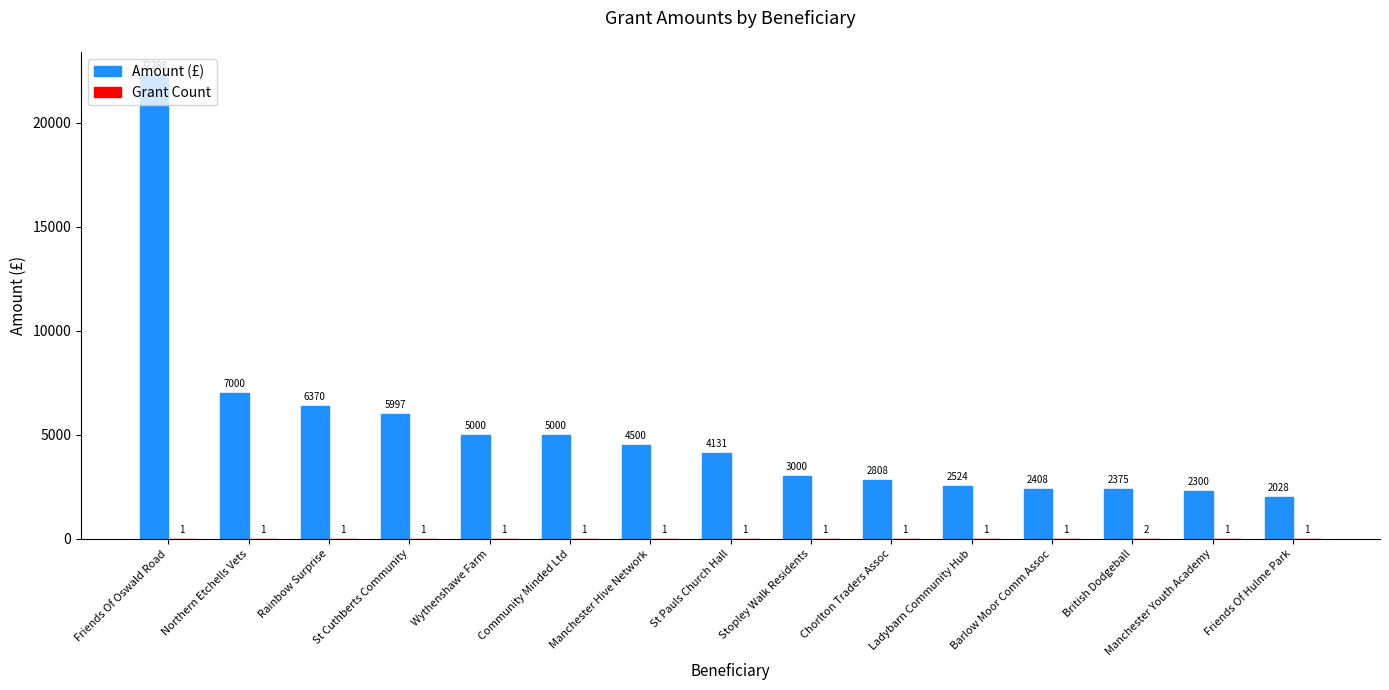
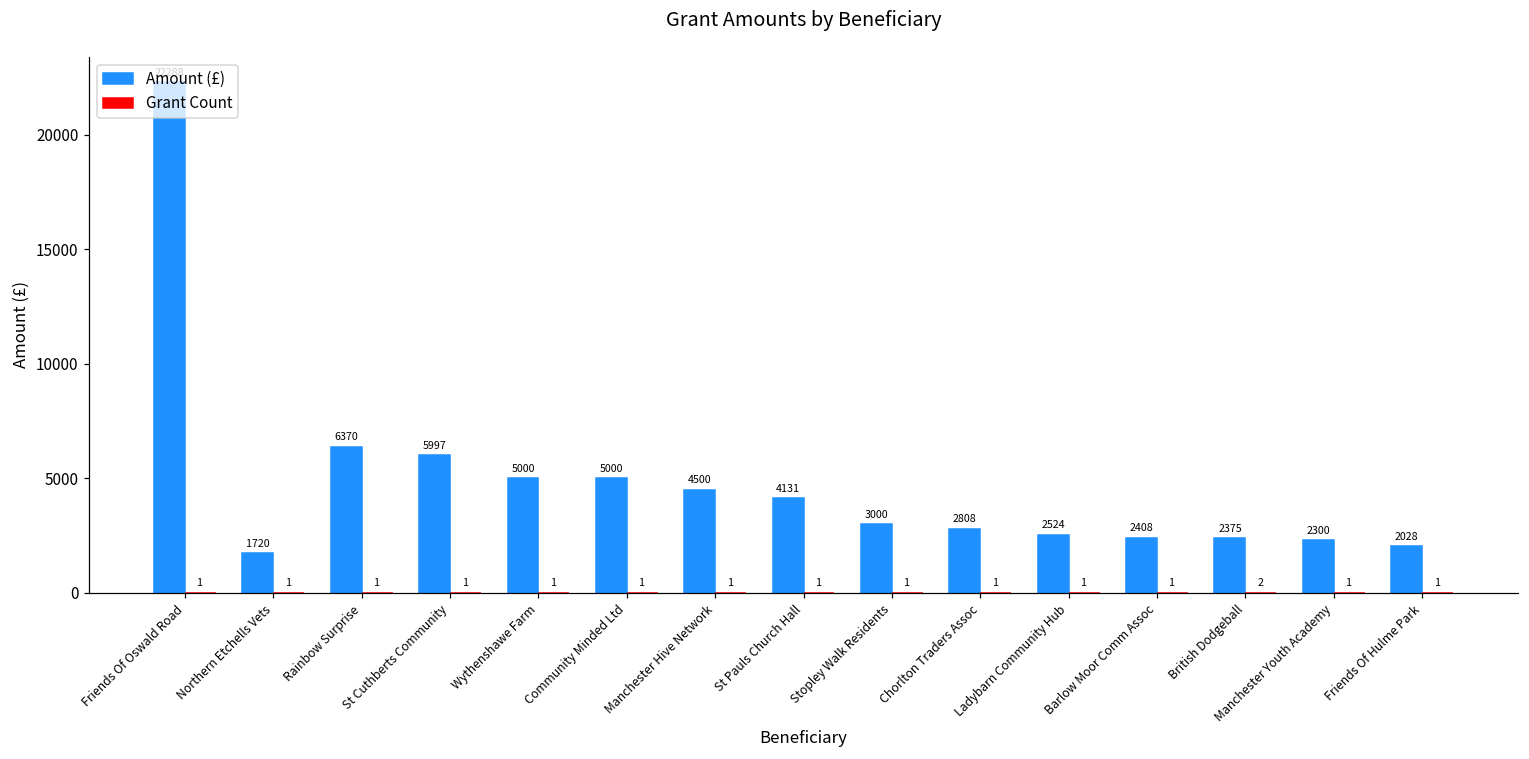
  {
    "Amount (£)": {
-     "Northern Etchells Vets": 7000,
+     "Northern Etchells Vets": 1720,
      "Rainbow Surprise": 6370,
      "St Cuthberts Community": 5997,
      "Wythenshawe Farm": 5000,
      "Community Minded Ltd": 5000,
      "Manchester Hive Network": 4500,
      "St Pauls Church Hall": 4131,
      "Stopley Walk Residents": 3000,
      "Chorlton Traders Assoc": 2808,
      "Ladybarn Community Hub": 2524,
      "Barlow Moor Comm Assoc": 2408,
      "British Dodgeball": 2375,
      "Manchester Youth Academy": 2300,
      "Friends Of Hulme Park": 2028
    },
    "Grant Count": {
      "Friends Of Oswald Road": 1,
      "Northern Etchells Vets": 1,
      "Rainbow Surprise": 1,
      "St Cuthberts Community": 1,
      "Wythenshawe Farm": 1,
      "Community Minded Ltd": 1,
      "Manchester Hive Network": 1,
      "St Pauls Church Hall": 1,
      "Stopley Walk Residents": 1,
      "Chorlton Traders Assoc": 1,
      "Ladybarn Community Hub": 1,
      "Barlow Moor Comm Assoc": 1,
      "British Dodgeball": 2,
      "Manchester Youth Academy": 1,
      "Friends Of Hulme Park": 1
    }
  }
